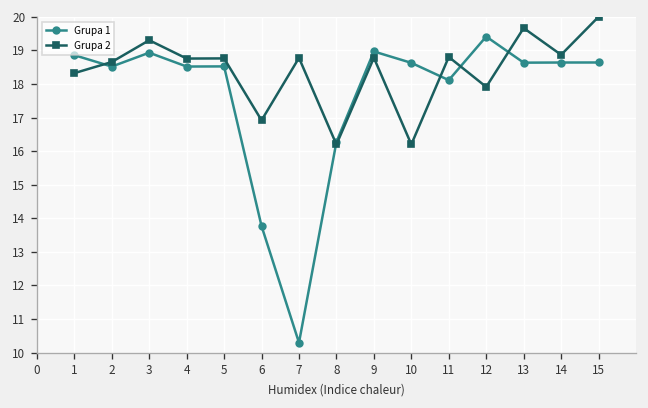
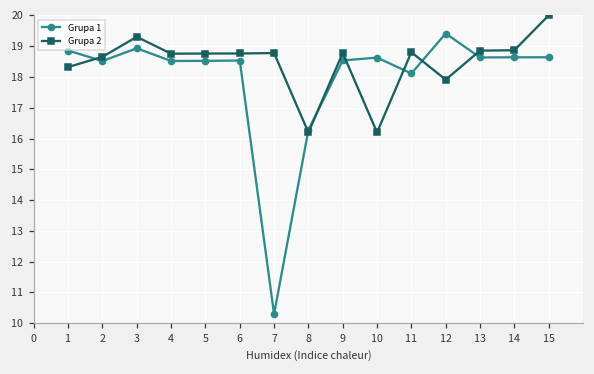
  {
    "Grupa 1": {
      "2": 18.5,
      "3": 18.9,
      "4": 18.5,
      "5": 18.5,
-     "6": 13.8,
+     "6": 18.5,
      "7": 10.3,
-     "9": 19.0,
+     "9": 18.5,
      "10": 18.6,
      "11": 18.1,
      "12": 19.4,
      "13": 18.6,
      "14": 18.6,
      "15": 18.6
    },
    "Grupa 2": {
      "1": 18.3,
      "2": 18.7,
      "3": 19.3,
      "4": 18.8,
      "5": 18.8,
-     "6": 16.9,
+     "6": 18.8,
      "7": 18.8,
      "9": 18.8,
      "10": 16.2,
      "11": 18.8,
      "12": 17.9,
-     "13": 19.7,
+     "13": 18.9,
      "14": 18.9,
      "15": 20.0
    }
  }
